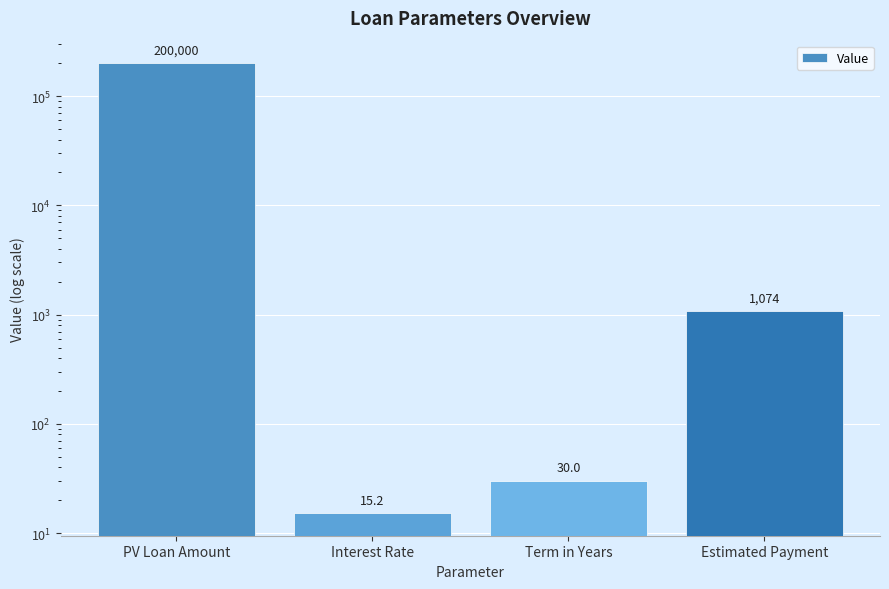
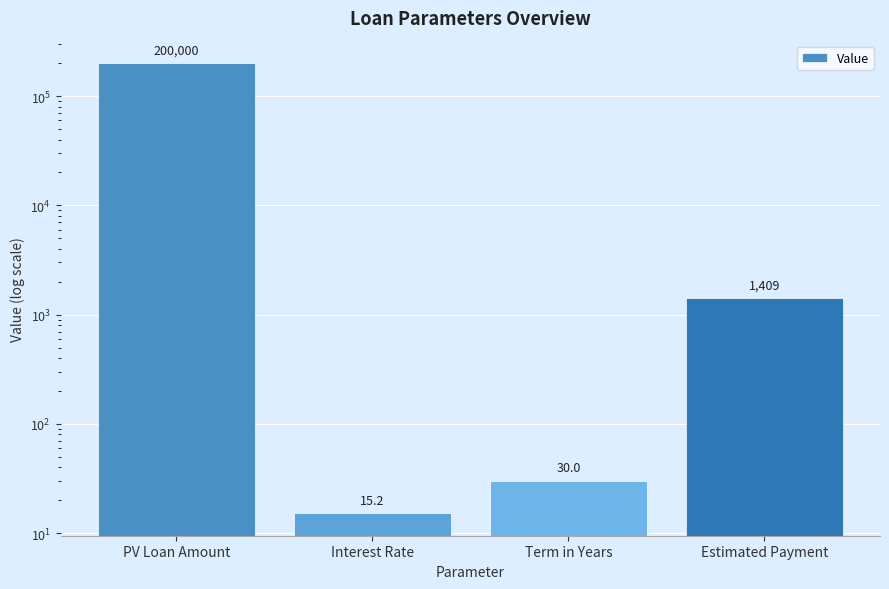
  {
    "PV Loan Amount": "200,000",
    "Interest Rate": "15.2",
    "Term in Years": "30.0",
-   "Estimated Payment": "1,074"
+   "Estimated Payment": "1,409"
  }
